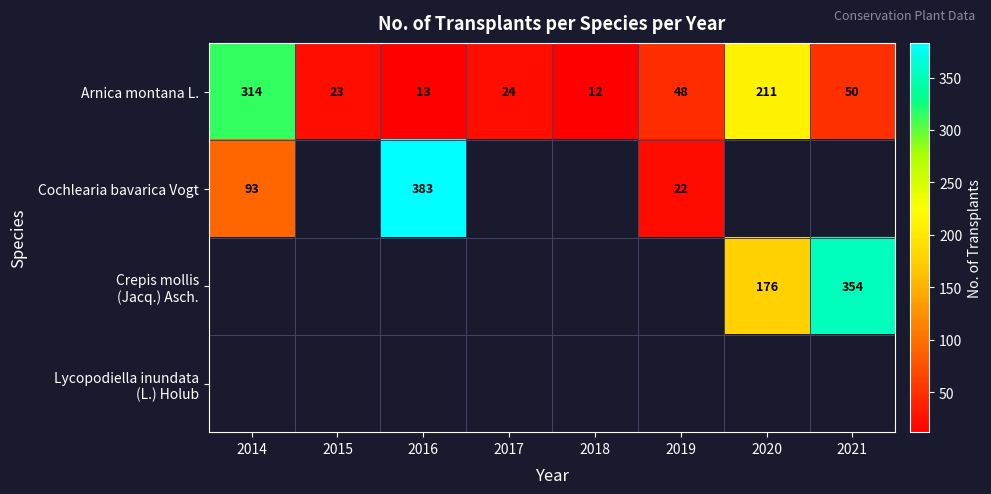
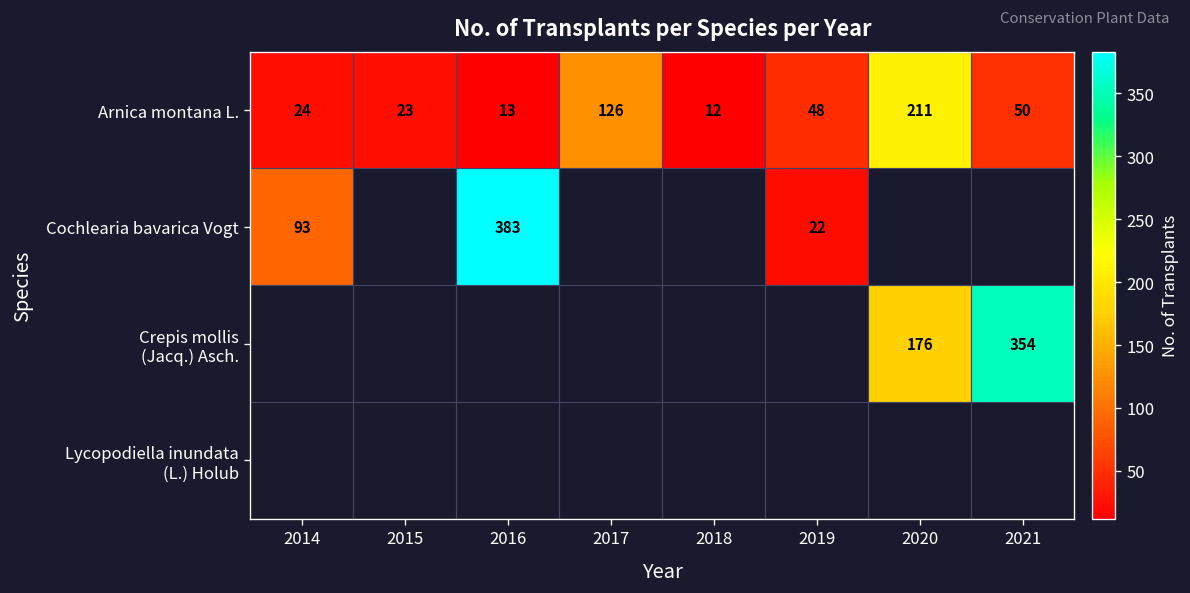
  {
    "Arnica montana L.": {
-     "2014": 314,
+     "2014": 24,
      "2015": 23,
      "2016": 13,
-     "2017": 24,
+     "2017": 126,
      "2018": 12,
      "2019": 48,
      "2020": 211,
      "2021": 50
    },
    "Cochlearia bavarica Vogt": {
      "2014": 93,
      "2016": 383,
      "2019": 22
    },
    "Crepis mollis (Jacq.) Asch.": {
      "2020": 176,
      "2021": 354
    }
  }
